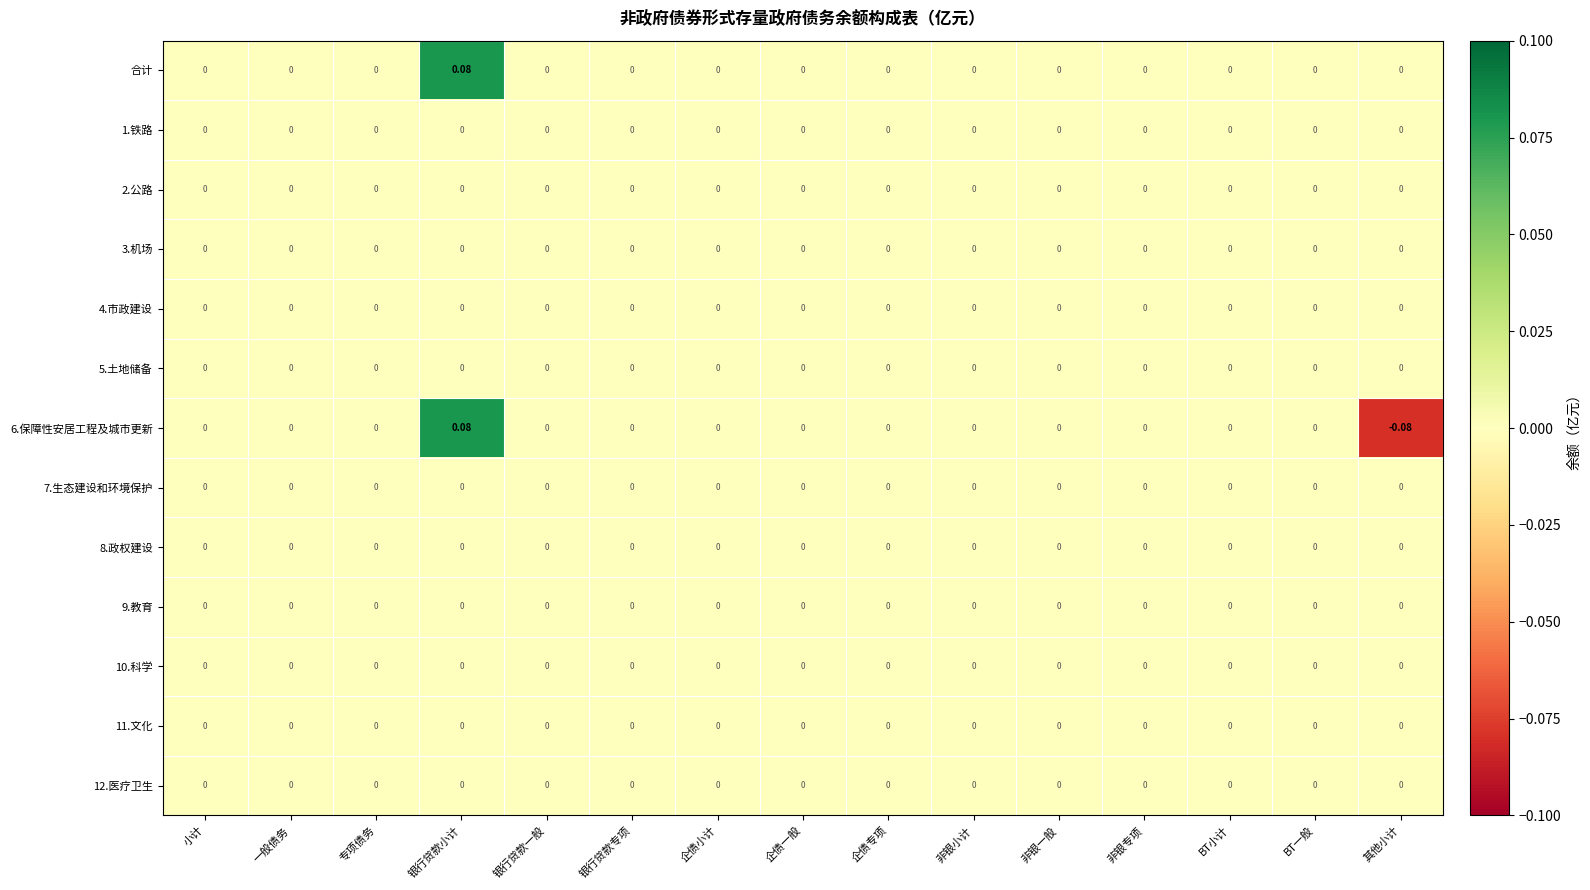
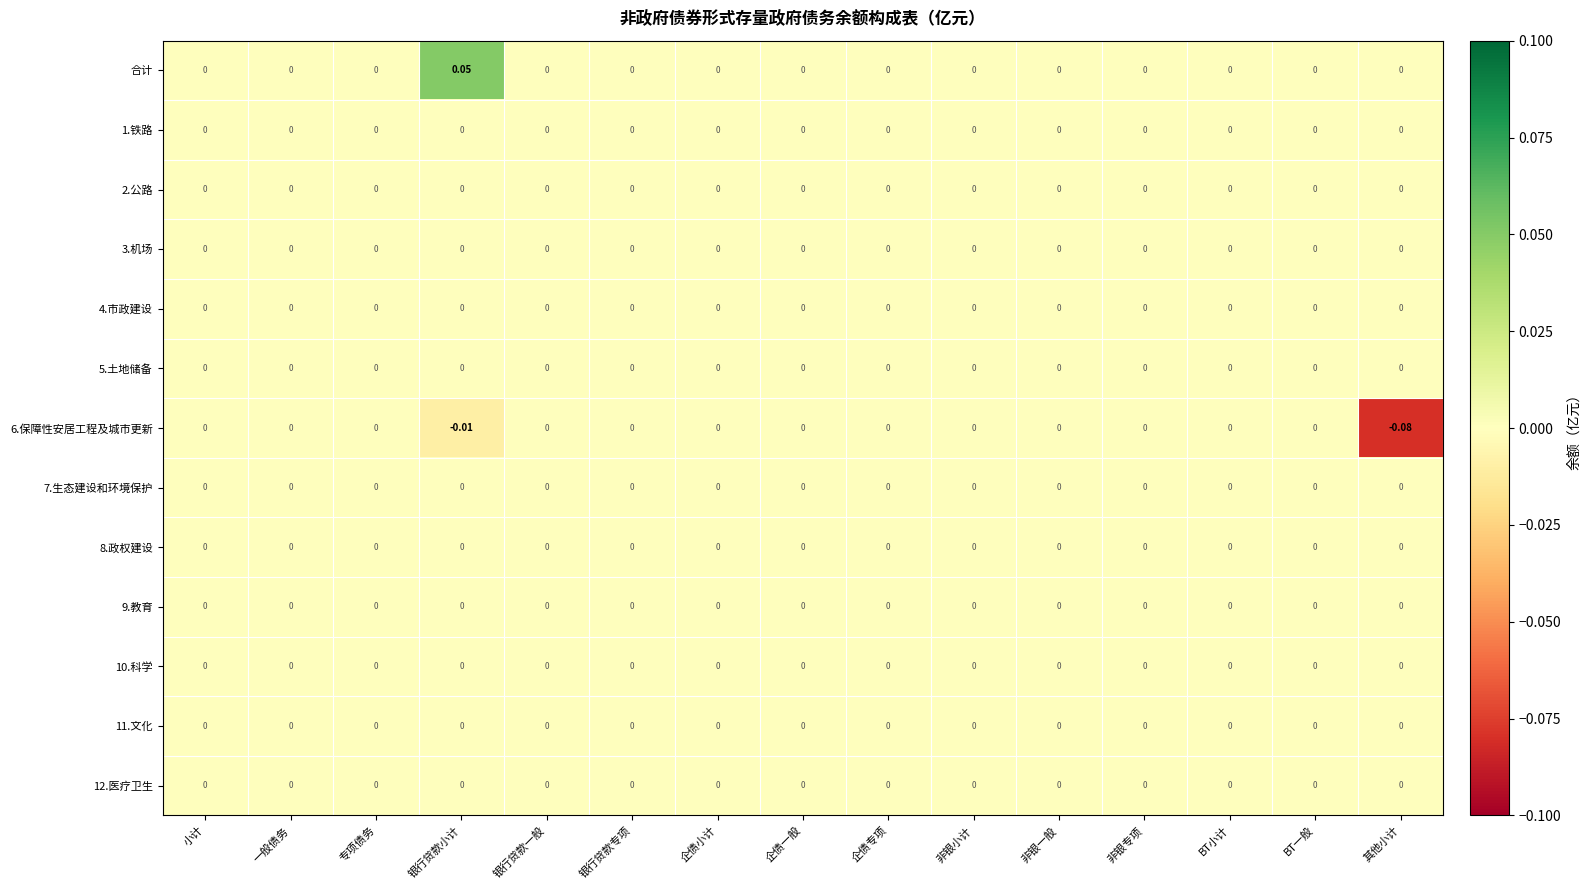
  {
    "合计": {
      "小计": 0,
      "一般债务": 0,
      "专项债务": 0,
-     "银行贷款小计": 0.08,
+     "银行贷款小计": 0.05,
      "银行贷款一般": 0,
      "银行贷款专项": 0,
      "企债小计": 0,
      "企债一般": 0,
      "企债专项": 0,
      "非银小计": 0,
      "非银一般": 0,
      "非银专项": 0,
      "BT小计": 0,
      "BT一般": 0,
      "其他小计": 0
    },
    "1.铁路": {
      "小计": 0,
      "一般债务": 0,
      "专项债务": 0,
      "银行贷款小计": 0,
      "银行贷款一般": 0,
      "银行贷款专项": 0,
      "企债小计": 0,
      "企债一般": 0,
      "企债专项": 0,
      "非银小计": 0,
      "非银一般": 0,
      "非银专项": 0,
      "BT小计": 0,
      "BT一般": 0,
      "其他小计": 0
    },
    "2.公路": {
      "小计": 0,
      "一般债务": 0,
      "专项债务": 0,
      "银行贷款小计": 0,
      "银行贷款一般": 0,
      "银行贷款专项": 0,
      "企债小计": 0,
      "企债一般": 0,
      "企债专项": 0,
      "非银小计": 0,
      "非银一般": 0,
      "非银专项": 0,
      "BT小计": 0,
      "BT一般": 0,
      "其他小计": 0
    },
    "3.机场": {
      "小计": 0,
      "一般债务": 0,
      "专项债务": 0,
      "银行贷款小计": 0,
      "银行贷款一般": 0,
      "银行贷款专项": 0,
      "企债小计": 0,
      "企债一般": 0,
      "企债专项": 0,
      "非银小计": 0,
      "非银一般": 0,
      "非银专项": 0,
      "BT小计": 0,
      "BT一般": 0,
      "其他小计": 0
    },
    "4.市政建设": {
      "小计": 0,
      "一般债务": 0,
      "专项债务": 0,
      "银行贷款小计": 0,
      "银行贷款一般": 0,
      "银行贷款专项": 0,
      "企债小计": 0,
      "企债一般": 0,
      "企债专项": 0,
      "非银小计": 0,
      "非银一般": 0,
      "非银专项": 0,
      "BT小计": 0,
      "BT一般": 0,
      "其他小计": 0
    },
    "5.土地储备": {
      "小计": 0,
      "一般债务": 0,
      "专项债务": 0,
      "银行贷款小计": 0,
      "银行贷款一般": 0,
      "银行贷款专项": 0,
      "企债小计": 0,
      "企债一般": 0,
      "企债专项": 0,
      "非银小计": 0,
      "非银一般": 0,
      "非银专项": 0,
      "BT小计": 0,
      "BT一般": 0,
      "其他小计": 0
    },
    "6.保障性安居工程及城市更新": {
      "小计": 0,
      "一般债务": 0,
      "专项债务": 0,
-     "银行贷款小计": 0.08,
+     "银行贷款小计": -0.01,
      "银行贷款一般": 0,
      "银行贷款专项": 0,
      "企债小计": 0,
      "企债一般": 0,
      "企债专项": 0,
      "非银小计": 0,
      "非银一般": 0,
      "非银专项": 0,
      "BT小计": 0,
      "BT一般": 0,
      "其他小计": -0.08
    },
    "7.生态建设和环境保护": {
      "小计": 0,
      "一般债务": 0,
      "专项债务": 0,
      "银行贷款小计": 0,
      "银行贷款一般": 0,
      "银行贷款专项": 0,
      "企债小计": 0,
      "企债一般": 0,
      "企债专项": 0,
      "非银小计": 0,
      "非银一般": 0,
      "非银专项": 0,
      "BT小计": 0,
      "BT一般": 0,
      "其他小计": 0
    },
    "8.政权建设": {
      "小计": 0,
      "一般债务": 0,
      "专项债务": 0,
      "银行贷款小计": 0,
      "银行贷款一般": 0,
      "银行贷款专项": 0,
      "企债小计": 0,
      "企债一般": 0,
      "企债专项": 0,
      "非银小计": 0,
      "非银一般": 0,
      "非银专项": 0,
      "BT小计": 0,
      "BT一般": 0,
      "其他小计": 0
    },
    "9.教育": {
      "小计": 0,
      "一般债务": 0,
      "专项债务": 0,
      "银行贷款小计": 0,
      "银行贷款一般": 0,
      "银行贷款专项": 0,
      "企债小计": 0,
      "企债一般": 0,
      "企债专项": 0,
      "非银小计": 0,
      "非银一般": 0,
      "非银专项": 0,
      "BT小计": 0,
      "BT一般": 0,
      "其他小计": 0
    },
    "10.科学": {
      "小计": 0,
      "一般债务": 0,
      "专项债务": 0,
      "银行贷款小计": 0,
      "银行贷款一般": 0,
      "银行贷款专项": 0,
      "企债小计": 0,
      "企债一般": 0,
      "企债专项": 0,
      "非银小计": 0,
      "非银一般": 0,
      "非银专项": 0,
      "BT小计": 0,
      "BT一般": 0,
      "其他小计": 0
    },
    "11.文化": {
      "小计": 0,
      "一般债务": 0,
      "专项债务": 0,
      "银行贷款小计": 0,
      "银行贷款一般": 0,
      "银行贷款专项": 0,
      "企债小计": 0,
      "企债一般": 0,
      "企债专项": 0,
      "非银小计": 0,
      "非银一般": 0,
      "非银专项": 0,
      "BT小计": 0,
      "BT一般": 0,
      "其他小计": 0
    },
    "12.医疗卫生": {
      "小计": 0,
      "一般债务": 0,
      "专项债务": 0,
      "银行贷款小计": 0,
      "银行贷款一般": 0,
      "银行贷款专项": 0,
      "企债小计": 0,
      "企债一般": 0,
      "企债专项": 0,
      "非银小计": 0,
      "非银一般": 0,
      "非银专项": 0,
      "BT小计": 0,
      "BT一般": 0,
      "其他小计": 0
    }
  }
